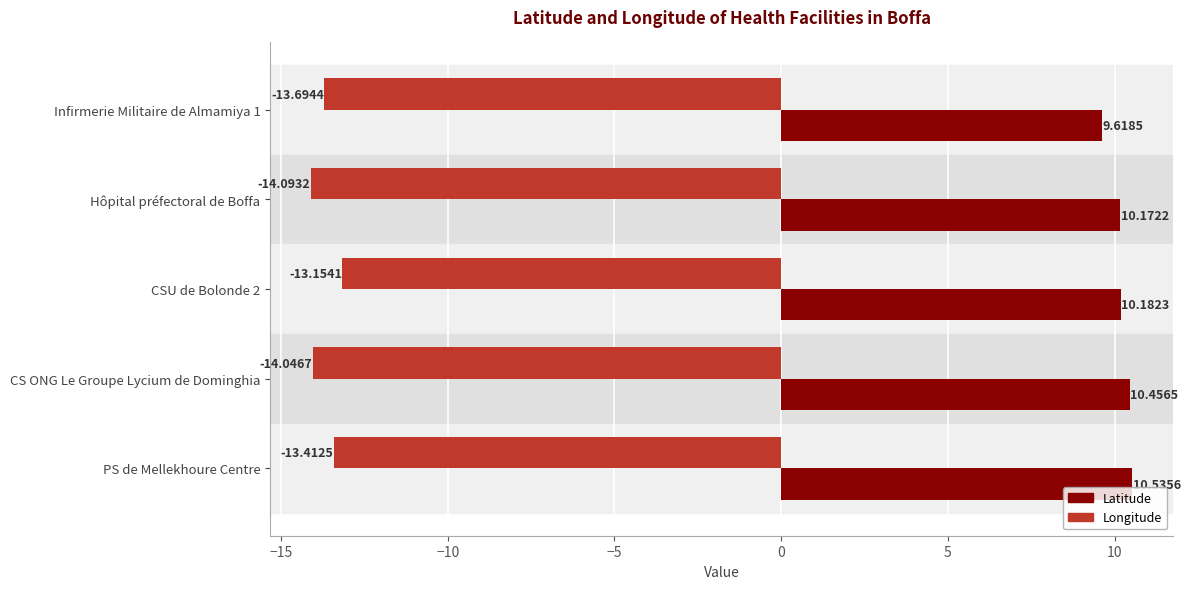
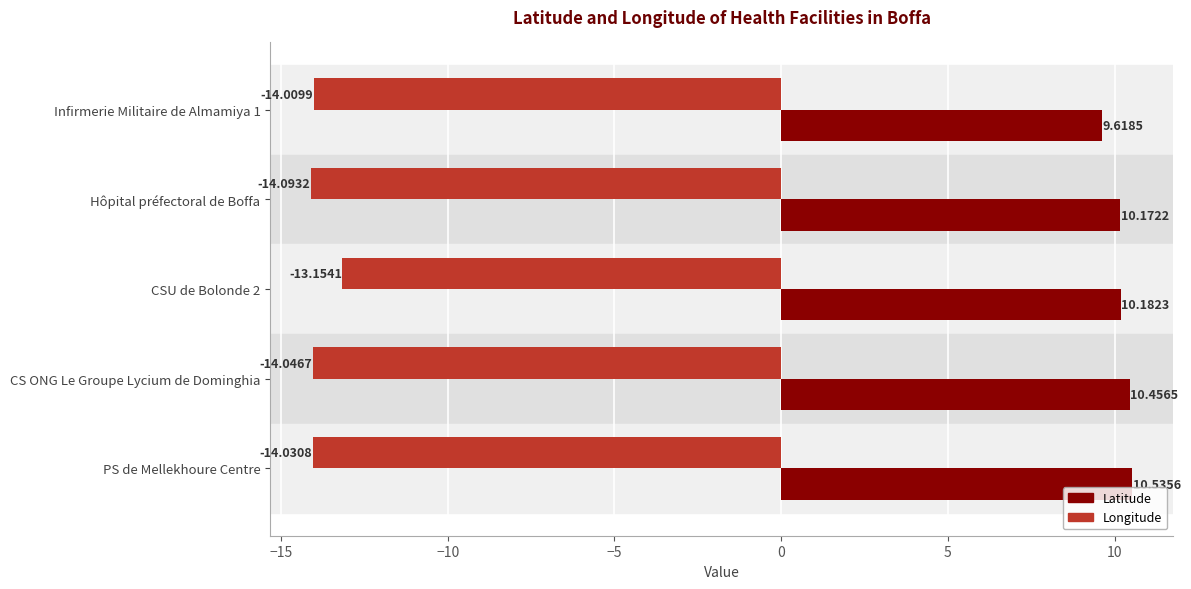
  {
    "Latitude": {
      "Infirmerie Militaire de Almamiya 1": 9.6185,
      "Hôpital préfectoral de Boffa": 10.1722,
      "CSU de Bolonde 2": 10.1823,
      "CS ONG Le Groupe Lycium de Dominghia": 10.4565
    },
    "Longitude": {
-     "Infirmerie Militaire de Almamiya 1": -13.6944,
+     "Infirmerie Militaire de Almamiya 1": -14.0099,
      "Hôpital préfectoral de Boffa": -14.0932,
      "CSU de Bolonde 2": -13.1541,
      "CS ONG Le Groupe Lycium de Dominghia": -14.0467,
-     "PS de Mellekhoure Centre": -13.4125
+     "PS de Mellekhoure Centre": -14.0308
    }
  }
